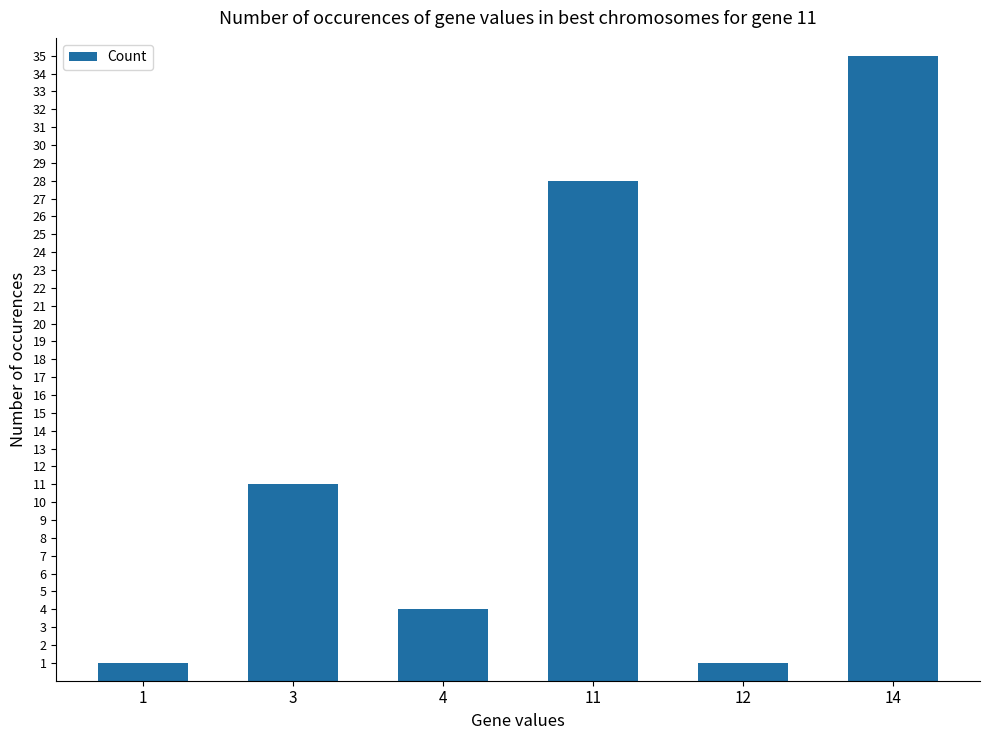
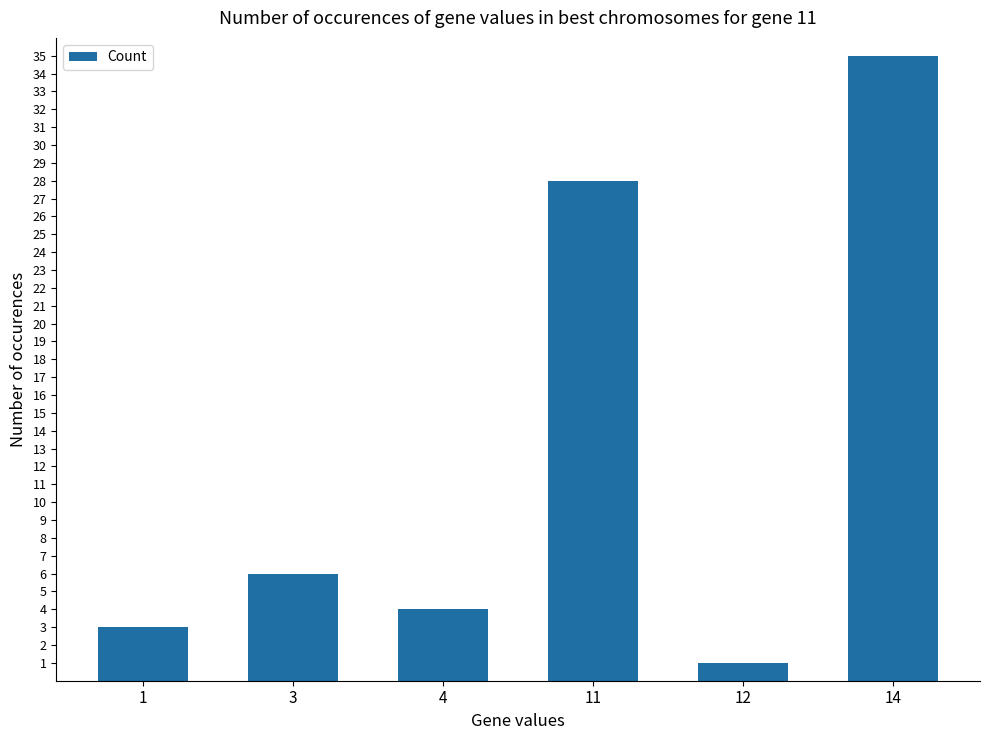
  {
-   "1": 1,
-   "3": 11,
+   "1": 3,
+   "3": 6,
    "4": 4,
    "11": 28,
    "12": 1,
    "14": 35
  }
